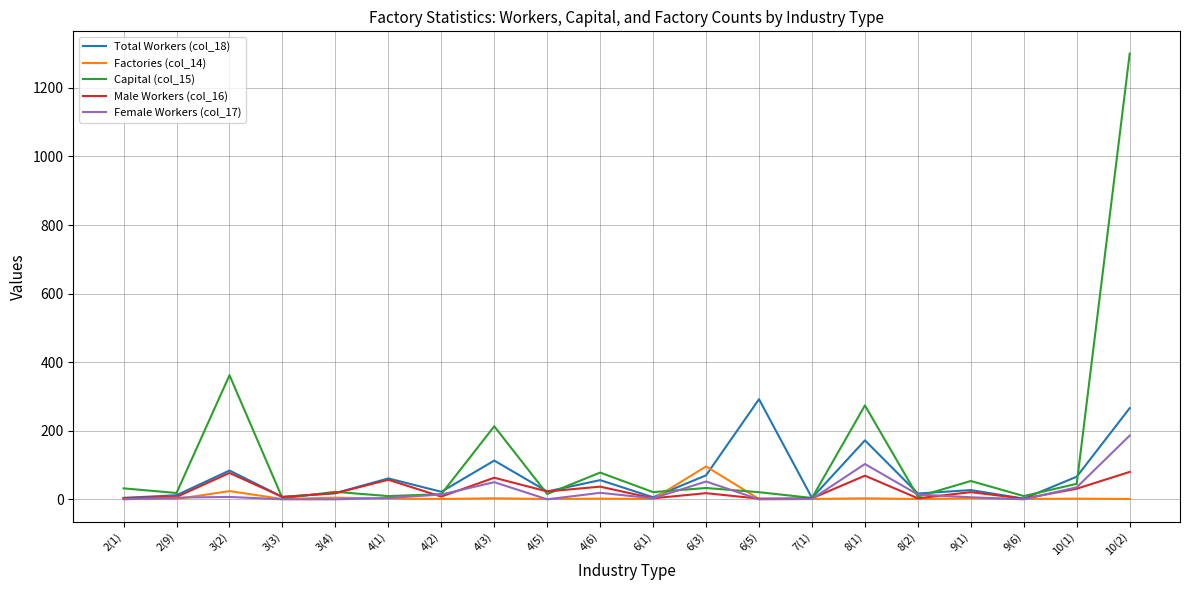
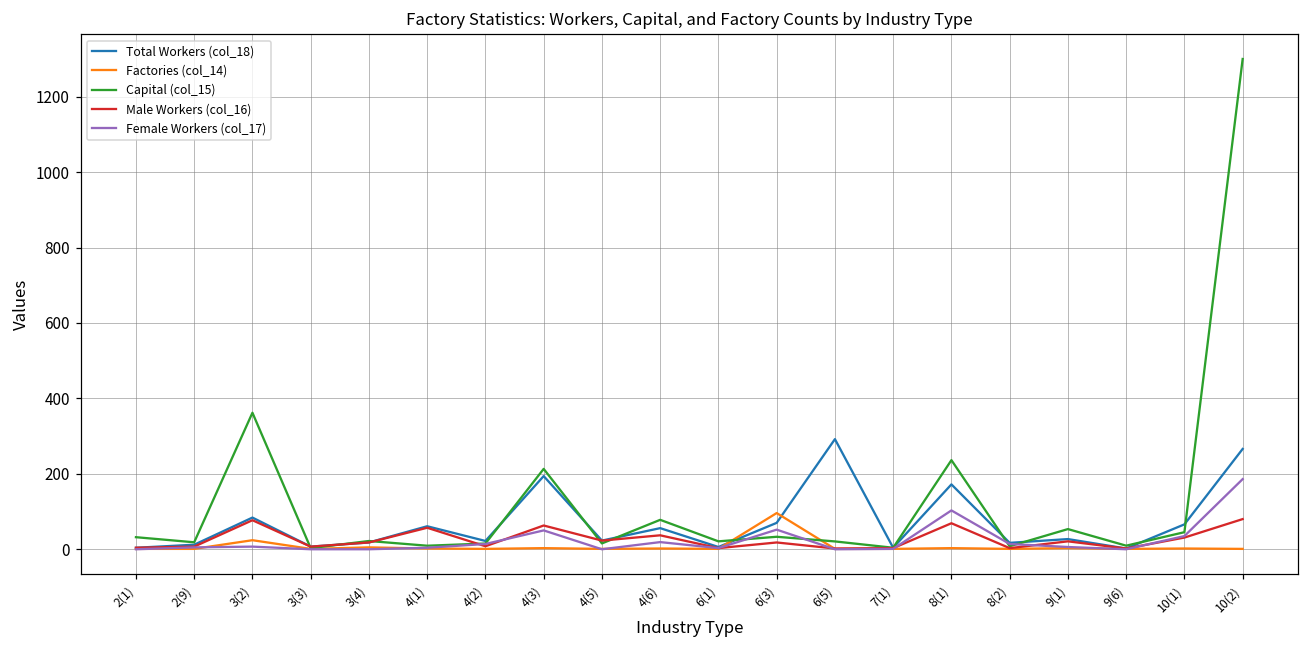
  {
    "Total Workers (col_18)": {
-     "4(3)": 110,
+     "4(3)": 190,
      "4(6)": 60,
      "6(3)": 70,
      "6(5)": 290,
      "8(1)": 170,
      "10(1)": 70,
      "10(2)": 270
    },
    "Factories (col_14)": {
      "3(2)": 20,
      "4(3)": 0,
      "4(6)": 0,
      "6(3)": 100,
      "8(1)": 0,
      "10(1)": 0,
      "10(2)": 0
    },
    "Capital (col_15)": {
      "2(1)": 30,
      "3(2)": 360,
      "4(3)": 210,
      "4(5)": 20,
      "4(6)": 80,
      "6(1)": 20,
      "6(3)": 30,
      "6(5)": 20,
-     "8(1)": 270,
+     "8(1)": 240,
      "9(1)": 50,
      "10(1)": 50,
      "10(2)": 1300
    },
    "Male Workers (col_16)": {
      "4(3)": 60,
      "4(6)": 40,
      "6(3)": 20,
      "8(1)": 70,
      "10(2)": 80
    },
    "Female Workers (col_17)": {
      "3(2)": 10,
      "4(3)": 50,
      "4(6)": 20,
      "6(3)": 50,
      "8(1)": 100,
      "10(2)": 190
    }
  }
